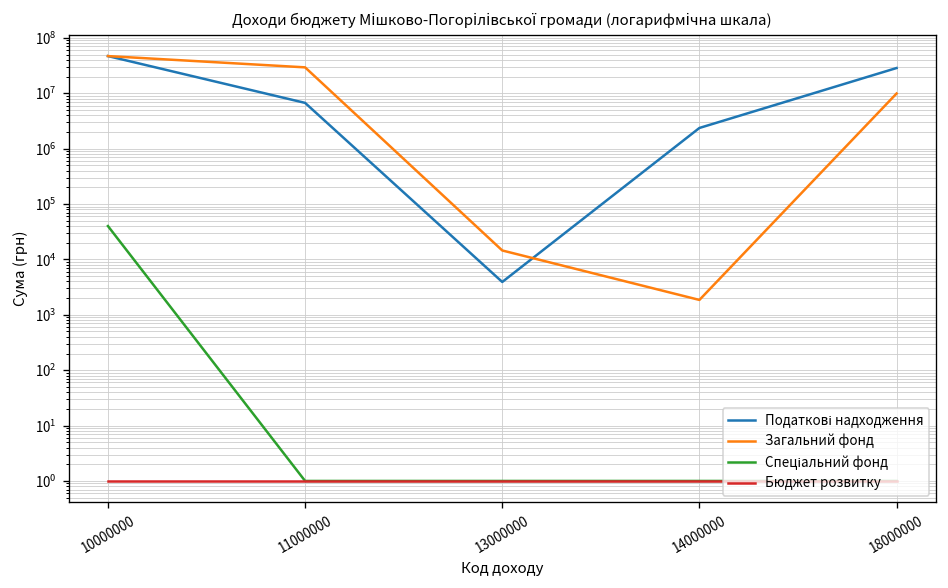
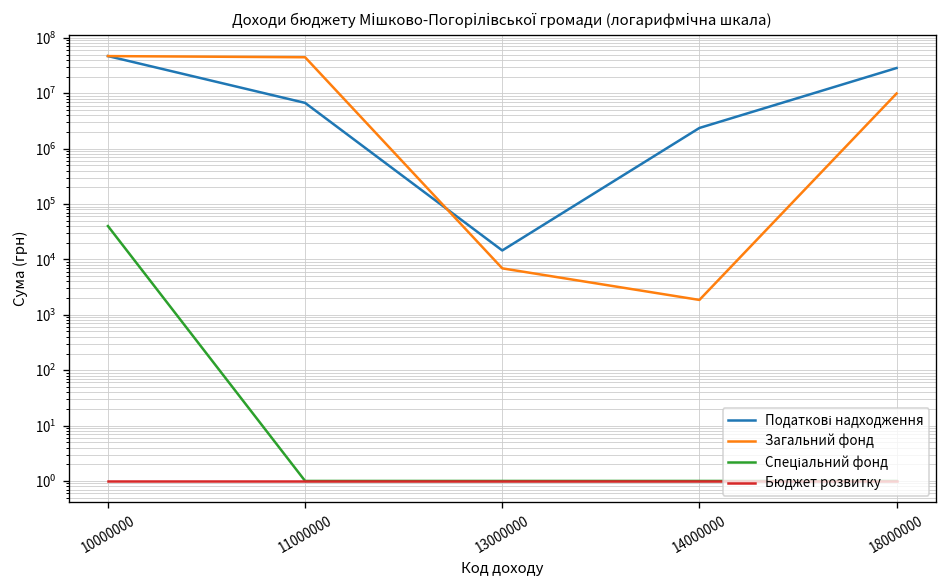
  {
    "Податкові надходження": {
      "11000000": 7000000,
-     "13000000": 4000,
+     "13000000": 15000,
      "14000000": 2000000,
      "18000000": 30000000
    },
    "Загальний фонд": {
-     "11000000": 30000000,
-     "13000000": 15000,
+     "11000000": 40000000,
+     "13000000": 7000,
      "14000000": 1900,
      "18000000": 10000000
    },
    "Спеціальний фонд": {
      "10000000": 40000
    },
    "Бюджет розвитку": {
      "10000000": 1
    }
  }
